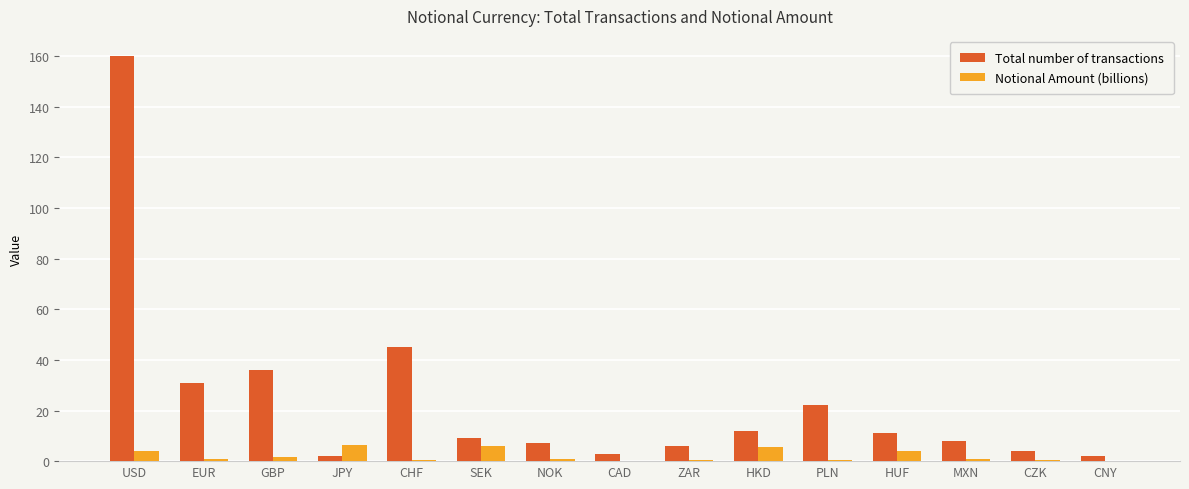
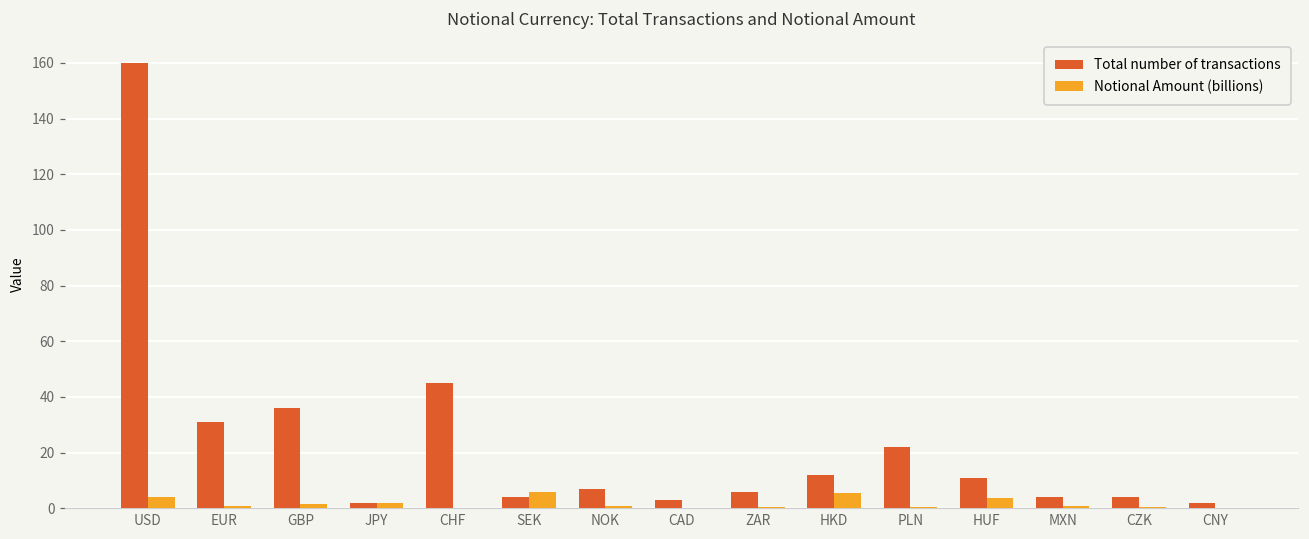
  {
    "Total number of transactions": {
      "USD": 160,
      "EUR": 31,
      "GBP": 36,
      "JPY": 2,
      "CHF": 45,
-     "SEK": 9,
+     "SEK": 4,
      "NOK": 7,
      "CAD": 3,
      "ZAR": 6,
      "HKD": 12,
      "PLN": 22,
      "HUF": 11,
-     "MXN": 8,
+     "MXN": 4,
      "CZK": 4,
      "CNY": 2
    },
    "Notional Amount (billions)": {
      "USD": 4,
      "GBP": 2,
-     "JPY": 6,
+     "JPY": 2,
      "SEK": 6,
      "HKD": 5,
      "HUF": 4
    }
  }
